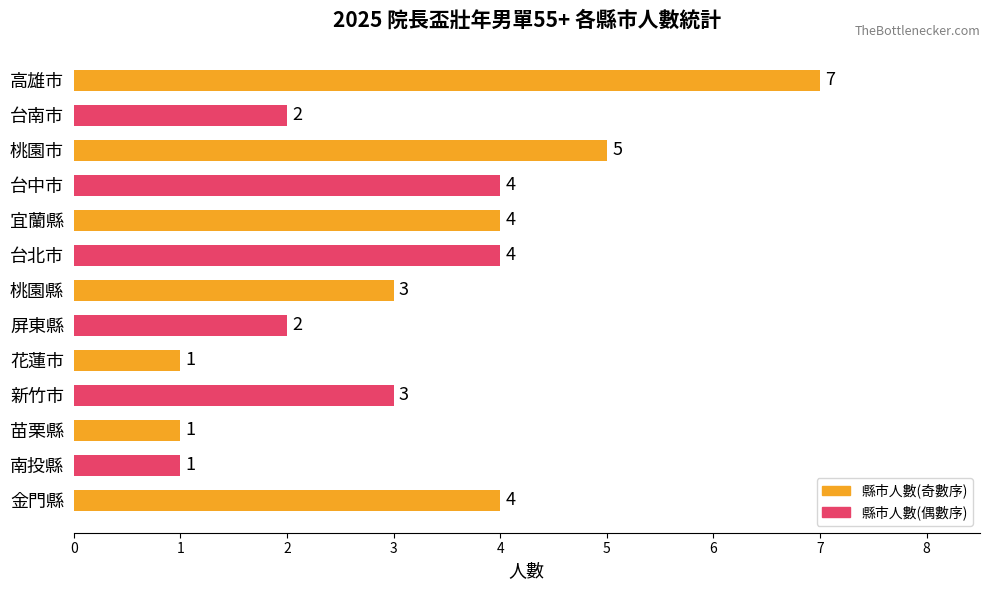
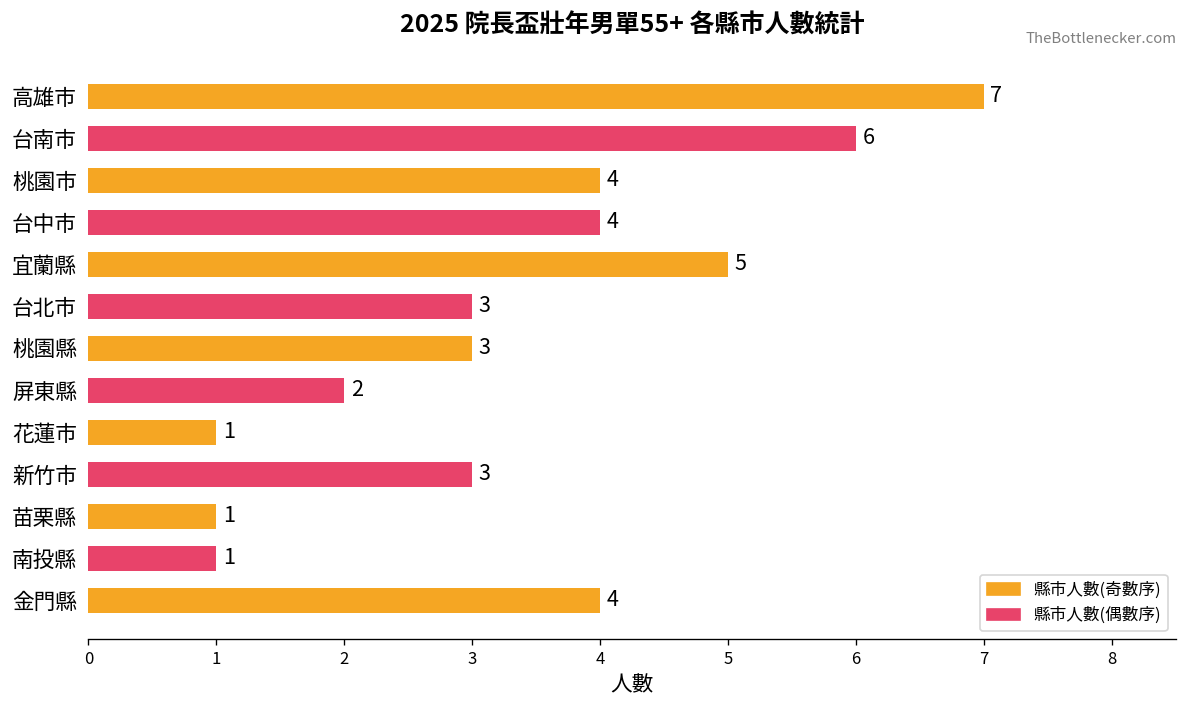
  {
    "高雄市": 7,
-   "台南市": 2,
-   "桃園市": 5,
+   "台南市": 6,
+   "桃園市": 4,
    "台中市": 4,
-   "宜蘭縣": 4,
-   "台北市": 4,
+   "宜蘭縣": 5,
+   "台北市": 3,
    "桃園縣": 3,
    "屏東縣": 2,
    "花蓮市": 1,
    "新竹市": 3,
    "苗栗縣": 1,
    "南投縣": 1,
    "金門縣": 4
  }
